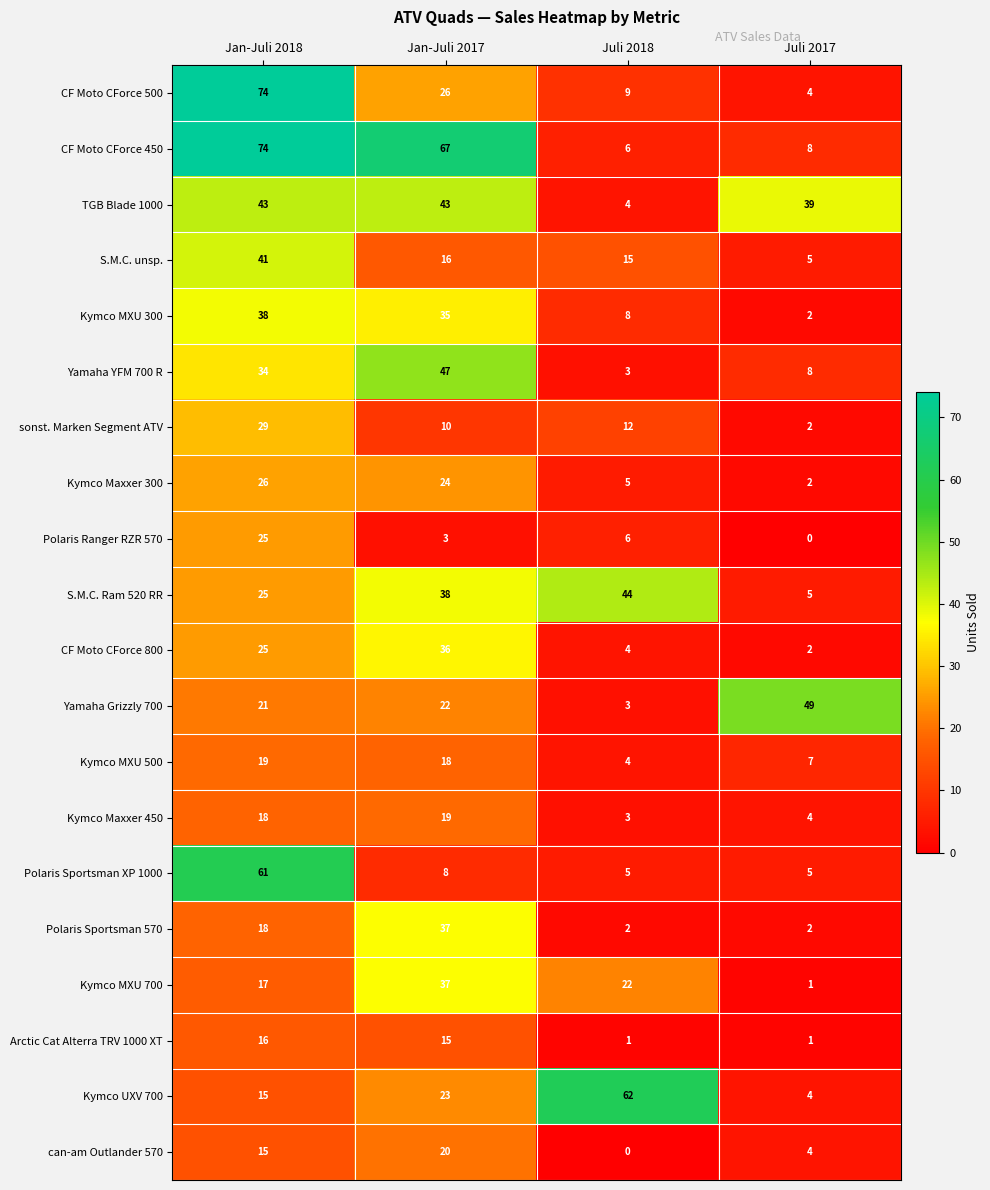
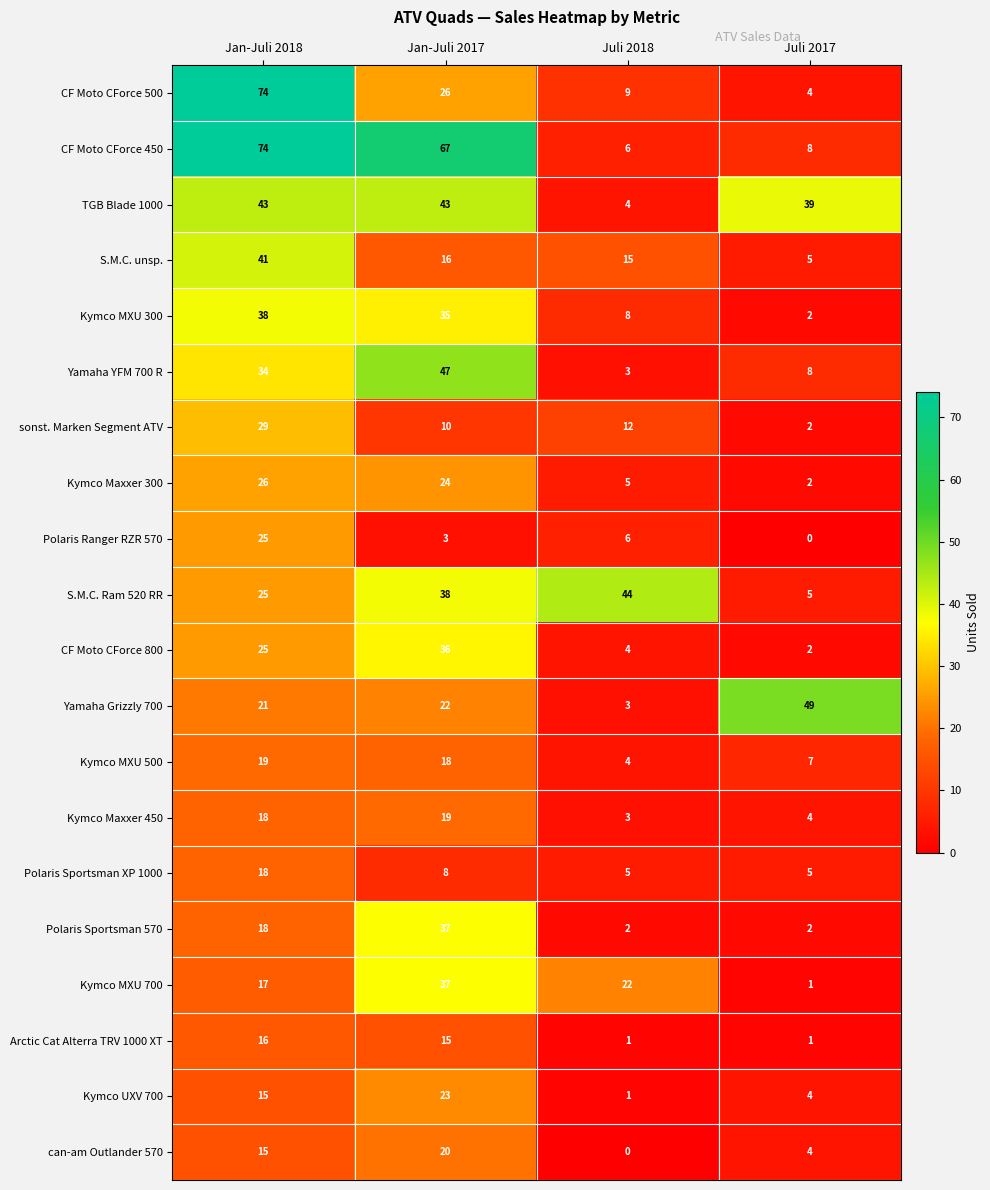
  {
    "CF Moto CForce 500": {
      "Jan-Juli 2018": 74,
      "Jan-Juli 2017": 26,
      "Juli 2018": 9,
      "Juli 2017": 4
    },
    "CF Moto CForce 450": {
      "Jan-Juli 2018": 74,
      "Jan-Juli 2017": 67,
      "Juli 2018": 6,
      "Juli 2017": 8
    },
    "TGB Blade 1000": {
      "Jan-Juli 2018": 43,
      "Jan-Juli 2017": 43,
      "Juli 2018": 4,
      "Juli 2017": 39
    },
    "S.M.C. unsp.": {
      "Jan-Juli 2018": 41,
      "Jan-Juli 2017": 16,
      "Juli 2018": 15,
      "Juli 2017": 5
    },
    "Kymco MXU 300": {
      "Jan-Juli 2018": 38,
      "Jan-Juli 2017": 35,
      "Juli 2018": 8,
      "Juli 2017": 2
    },
    "Yamaha YFM 700 R": {
      "Jan-Juli 2018": 34,
      "Jan-Juli 2017": 47,
      "Juli 2018": 3,
      "Juli 2017": 8
    },
    "sonst. Marken Segment ATV": {
      "Jan-Juli 2018": 29,
      "Jan-Juli 2017": 10,
      "Juli 2018": 12,
      "Juli 2017": 2
    },
    "Kymco Maxxer 300": {
      "Jan-Juli 2018": 26,
      "Jan-Juli 2017": 24,
      "Juli 2018": 5,
      "Juli 2017": 2
    },
    "Polaris Ranger RZR 570": {
      "Jan-Juli 2018": 25,
      "Jan-Juli 2017": 3,
      "Juli 2018": 6,
      "Juli 2017": 0
    },
    "S.M.C. Ram 520 RR": {
      "Jan-Juli 2018": 25,
      "Jan-Juli 2017": 38,
      "Juli 2018": 44,
      "Juli 2017": 5
    },
    "CF Moto CForce 800": {
      "Jan-Juli 2018": 25,
      "Jan-Juli 2017": 36,
      "Juli 2018": 4,
      "Juli 2017": 2
    },
    "Yamaha Grizzly 700": {
      "Jan-Juli 2018": 21,
      "Jan-Juli 2017": 22,
      "Juli 2018": 3,
      "Juli 2017": 49
    },
    "Kymco MXU 500": {
      "Jan-Juli 2018": 19,
      "Jan-Juli 2017": 18,
      "Juli 2018": 4,
      "Juli 2017": 7
    },
    "Kymco Maxxer 450": {
      "Jan-Juli 2018": 18,
      "Jan-Juli 2017": 19,
      "Juli 2018": 3,
      "Juli 2017": 4
    },
    "Polaris Sportsman XP 1000": {
-     "Jan-Juli 2018": 61,
+     "Jan-Juli 2018": 18,
      "Jan-Juli 2017": 8,
      "Juli 2018": 5,
      "Juli 2017": 5
    },
    "Polaris Sportsman 570": {
      "Jan-Juli 2018": 18,
      "Jan-Juli 2017": 37,
      "Juli 2018": 2,
      "Juli 2017": 2
    },
    "Kymco MXU 700": {
      "Jan-Juli 2018": 17,
      "Jan-Juli 2017": 37,
      "Juli 2018": 22,
      "Juli 2017": 1
    },
    "Arctic Cat Alterra TRV 1000 XT": {
      "Jan-Juli 2018": 16,
      "Jan-Juli 2017": 15,
      "Juli 2018": 1,
      "Juli 2017": 1
    },
    "Kymco UXV 700": {
      "Jan-Juli 2018": 15,
      "Jan-Juli 2017": 23,
-     "Juli 2018": 62,
+     "Juli 2018": 1,
      "Juli 2017": 4
    },
    "can-am Outlander 570": {
      "Jan-Juli 2018": 15,
      "Jan-Juli 2017": 20,
      "Juli 2018": 0,
      "Juli 2017": 4
    }
  }
